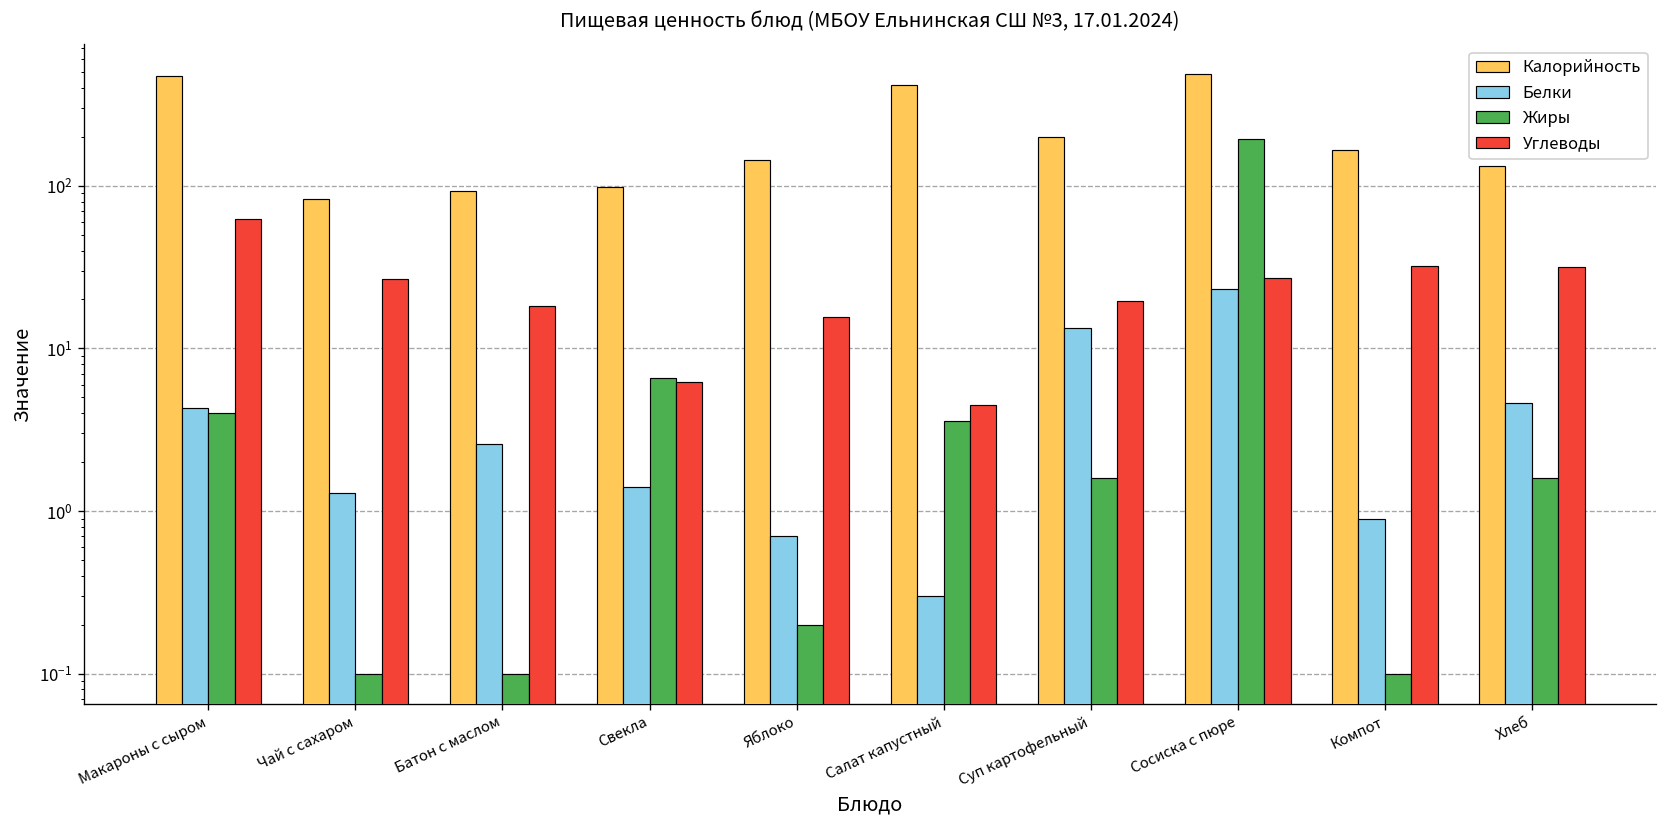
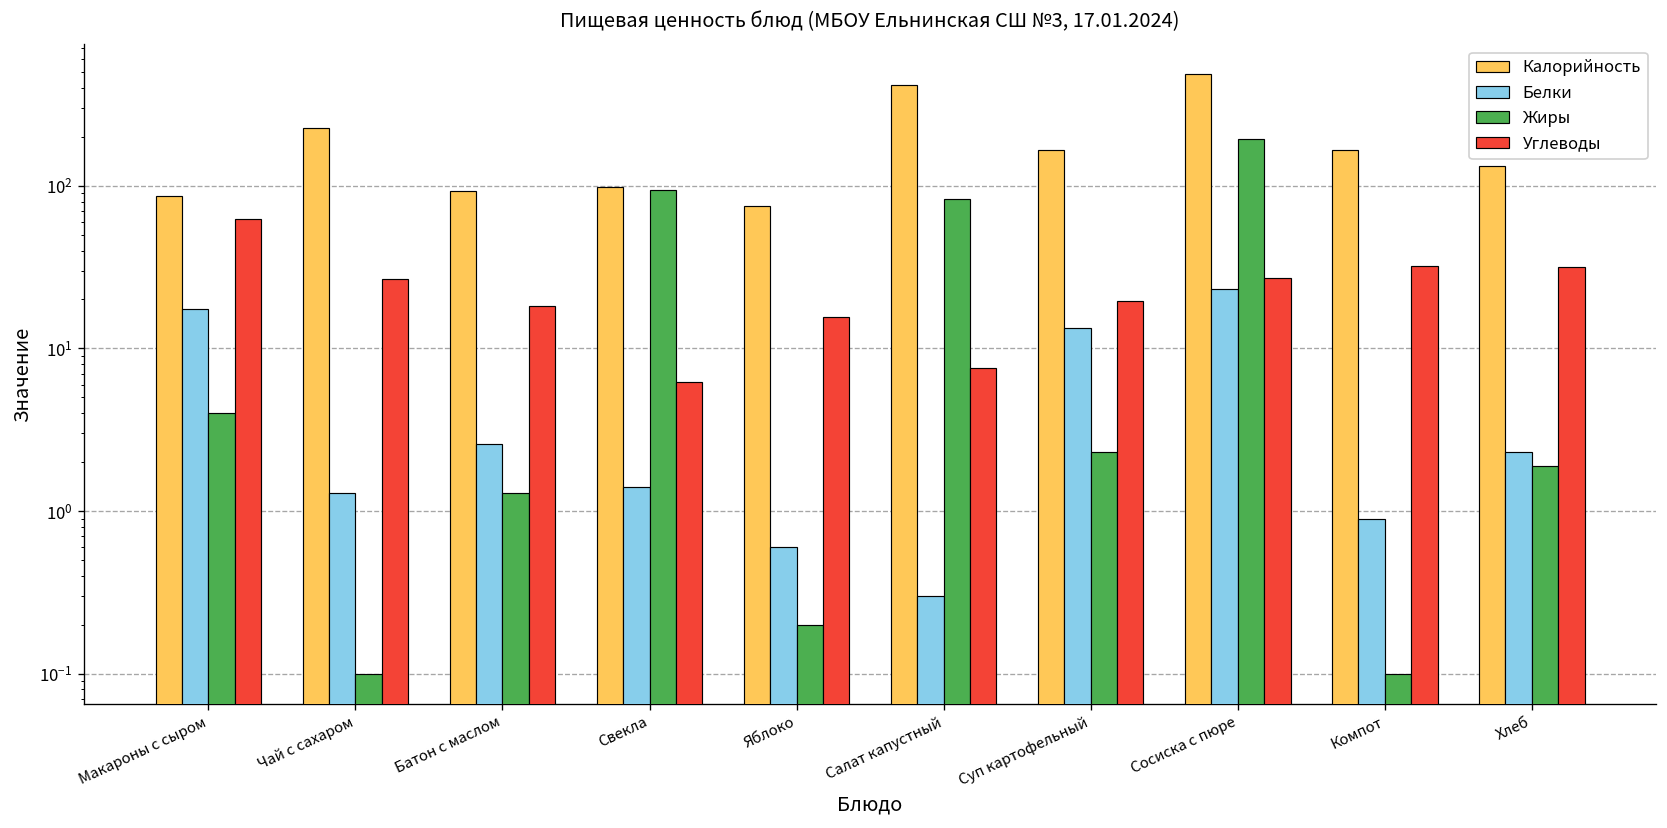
  {
    "Калорийность": {
-     "Макароны с сыром": 470,
-     "Чай с сахаром": 80,
+     "Макароны с сыром": 90,
+     "Чай с сахаром": 230,
      "Батон с маслом": 90,
      "Свекла": 100,
-     "Яблоко": 140,
+     "Яблоко": 80,
      "Салат капустный": 420,
-     "Суп картофельный": 200,
+     "Суп картофельный": 170,
      "Сосиска с пюре": 490,
      "Компот": 170,
      "Хлеб": 130
    },
    "Белки": {
-     "Макароны с сыром": 4.3,
+     "Макароны с сыром": 17,
      "Чай с сахаром": 1.3,
      "Батон с маслом": 2.6,
      "Свекла": 1.4,
-     "Яблоко": 0.7,
+     "Яблоко": 0.6,
      "Салат капустный": 0.3,
      "Суп картофельный": 13,
      "Сосиска с пюре": 23,
      "Компот": 0.9,
-     "Хлеб": 4.6
+     "Хлеб": 2.3
    },
    "Жиры": {
      "Макароны с сыром": 4.0,
      "Чай с сахаром": 0.1,
-     "Батон с маслом": 0.1,
-     "Свекла": 7,
+     "Батон с маслом": 1.3,
+     "Свекла": 90,
      "Яблоко": 0.2,
-     "Салат капустный": 3.6,
-     "Суп картофельный": 1.6,
+     "Салат капустный": 80,
+     "Суп картофельный": 2.3,
      "Сосиска с пюре": 200,
      "Компот": 0.1,
-     "Хлеб": 1.6
+     "Хлеб": 1.9
    },
    "Углеводы": {
      "Макароны с сыром": 60,
      "Чай с сахаром": 27,
      "Батон с маслом": 18,
      "Свекла": 6,
      "Яблоко": 16,
-     "Салат капустный": 4.5,
+     "Салат капустный": 8,
      "Суп картофельный": 20,
      "Сосиска с пюре": 27,
      "Компот": 32,
      "Хлеб": 32
    }
  }
